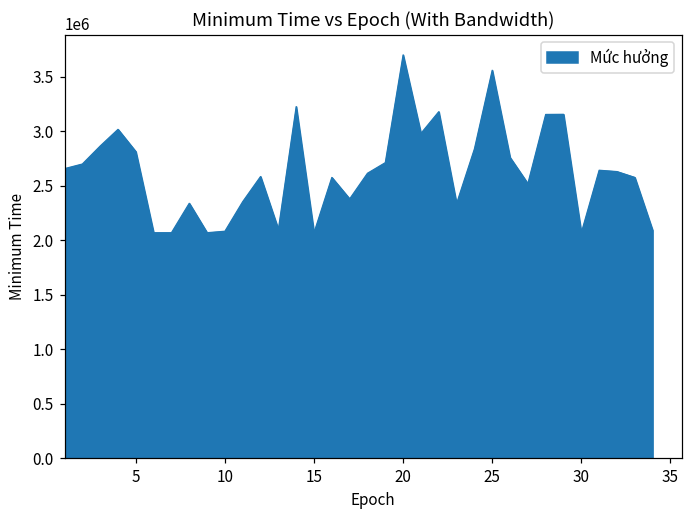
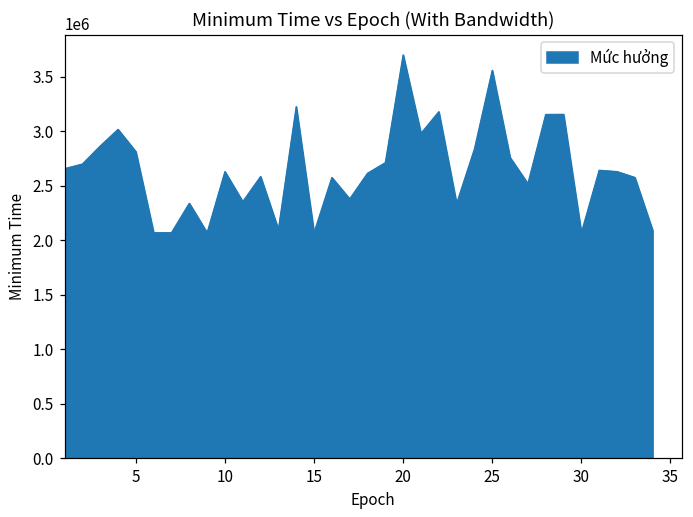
  {
    "5": 2800000,
-   "10": 2100000,
+   "10": 2600000,
    "15": 2100000,
    "20": 3700000,
    "25": 3600000,
    "30": 2100000
  }
